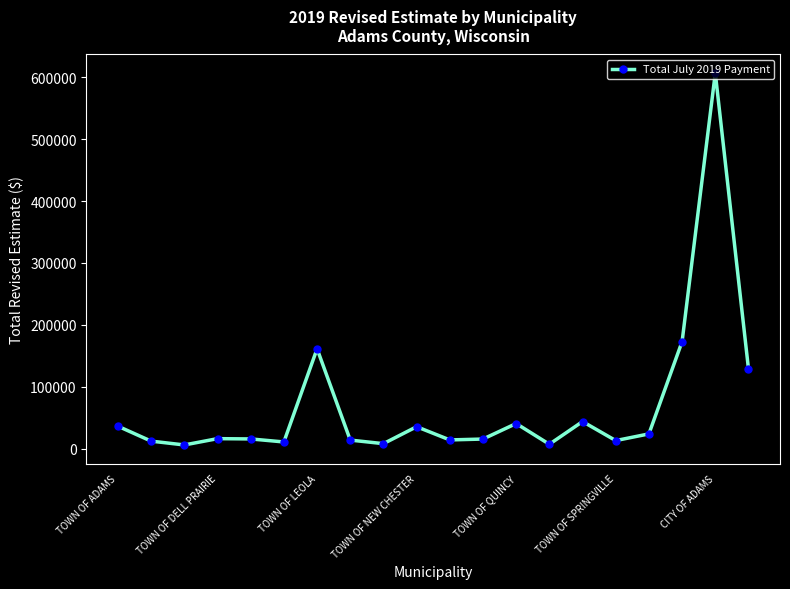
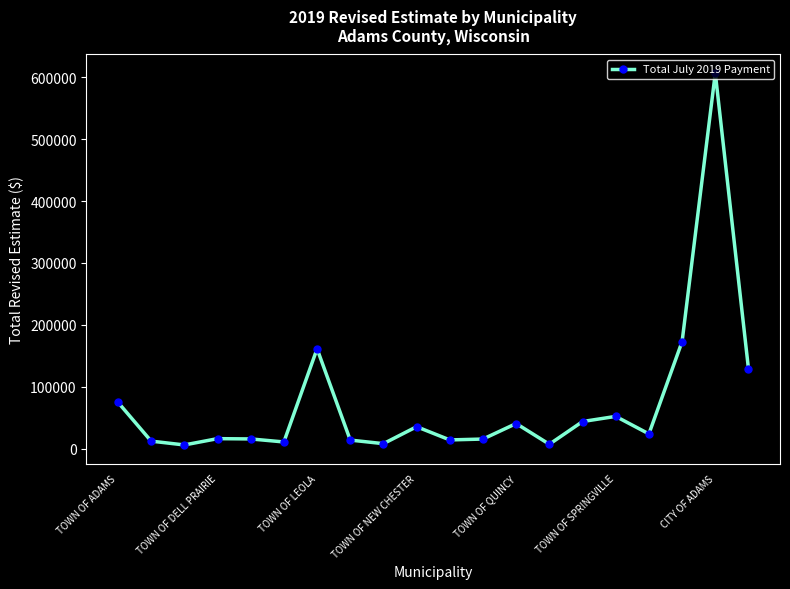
  {
-   "TOWN OF ADAMS": 40000,
+   "TOWN OF ADAMS": 70000,
    "TOWN OF DELL PRAIRIE": 20000,
    "TOWN OF LEOLA": 160000,
    "TOWN OF NEW CHESTER": 40000,
    "TOWN OF QUINCY": 40000,
-   "TOWN OF SPRINGVILLE": 10000
+   "TOWN OF SPRINGVILLE": 50000
  }
